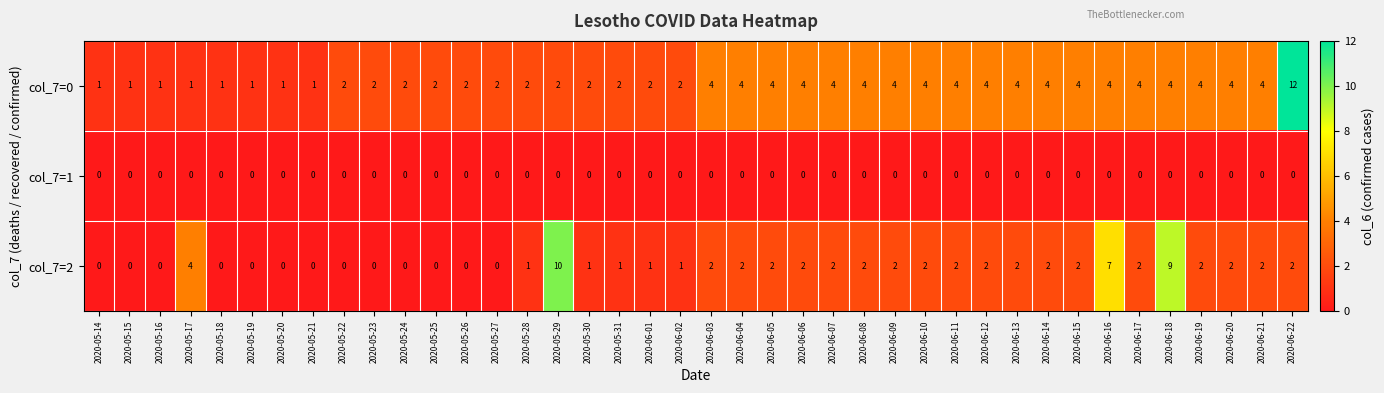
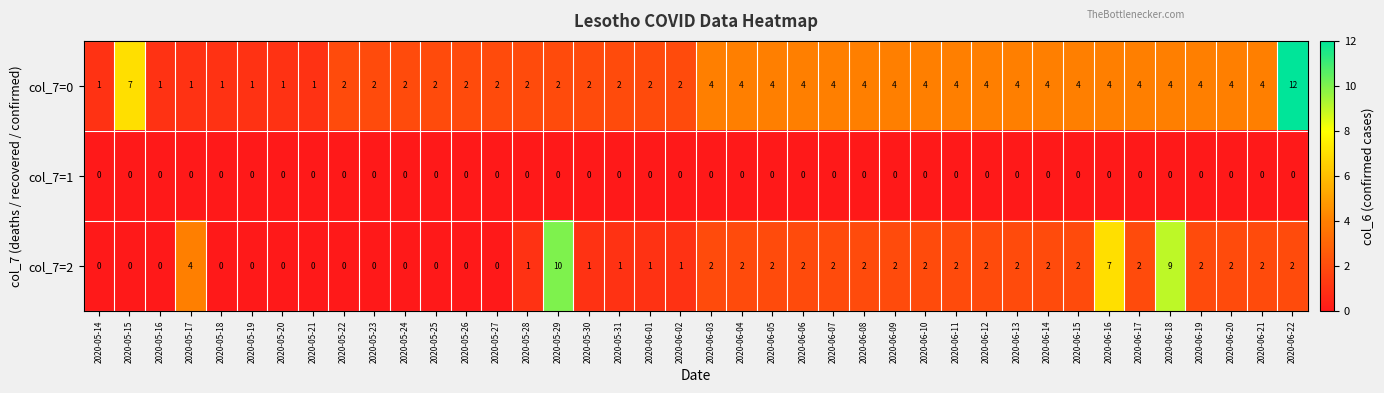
  {
    "col_7=0": {
      "2020-05-14": 1,
-     "2020-05-15": 1,
+     "2020-05-15": 7,
      "2020-05-16": 1,
      "2020-05-17": 1,
      "2020-05-18": 1,
      "2020-05-19": 1,
      "2020-05-20": 1,
      "2020-05-21": 1,
      "2020-05-22": 2,
      "2020-05-23": 2,
      "2020-05-24": 2,
      "2020-05-25": 2,
      "2020-05-26": 2,
      "2020-05-27": 2,
      "2020-05-28": 2,
      "2020-05-29": 2,
      "2020-05-30": 2,
      "2020-05-31": 2,
      "2020-06-01": 2,
      "2020-06-02": 2,
      "2020-06-03": 4,
      "2020-06-04": 4,
      "2020-06-05": 4,
      "2020-06-06": 4,
      "2020-06-07": 4,
      "2020-06-08": 4,
      "2020-06-09": 4,
      "2020-06-10": 4,
      "2020-06-11": 4,
      "2020-06-12": 4,
      "2020-06-13": 4,
      "2020-06-14": 4,
      "2020-06-15": 4,
      "2020-06-16": 4,
      "2020-06-17": 4,
      "2020-06-18": 4,
      "2020-06-19": 4,
      "2020-06-20": 4,
      "2020-06-21": 4,
      "2020-06-22": 12
    },
    "col_7=1": {
      "2020-05-14": 0,
      "2020-05-15": 0,
      "2020-05-16": 0,
      "2020-05-17": 0,
      "2020-05-18": 0,
      "2020-05-19": 0,
      "2020-05-20": 0,
      "2020-05-21": 0,
      "2020-05-22": 0,
      "2020-05-23": 0,
      "2020-05-24": 0,
      "2020-05-25": 0,
      "2020-05-26": 0,
      "2020-05-27": 0,
      "2020-05-28": 0,
      "2020-05-29": 0,
      "2020-05-30": 0,
      "2020-05-31": 0,
      "2020-06-01": 0,
      "2020-06-02": 0,
      "2020-06-03": 0,
      "2020-06-04": 0,
      "2020-06-05": 0,
      "2020-06-06": 0,
      "2020-06-07": 0,
      "2020-06-08": 0,
      "2020-06-09": 0,
      "2020-06-10": 0,
      "2020-06-11": 0,
      "2020-06-12": 0,
      "2020-06-13": 0,
      "2020-06-14": 0,
      "2020-06-15": 0,
      "2020-06-16": 0,
      "2020-06-17": 0,
      "2020-06-18": 0,
      "2020-06-19": 0,
      "2020-06-20": 0,
      "2020-06-21": 0,
      "2020-06-22": 0
    },
    "col_7=2": {
      "2020-05-14": 0,
      "2020-05-15": 0,
      "2020-05-16": 0,
      "2020-05-17": 4,
      "2020-05-18": 0,
      "2020-05-19": 0,
      "2020-05-20": 0,
      "2020-05-21": 0,
      "2020-05-22": 0,
      "2020-05-23": 0,
      "2020-05-24": 0,
      "2020-05-25": 0,
      "2020-05-26": 0,
      "2020-05-27": 0,
      "2020-05-28": 1,
      "2020-05-29": 10,
      "2020-05-30": 1,
      "2020-05-31": 1,
      "2020-06-01": 1,
      "2020-06-02": 1,
      "2020-06-03": 2,
      "2020-06-04": 2,
      "2020-06-05": 2,
      "2020-06-06": 2,
      "2020-06-07": 2,
      "2020-06-08": 2,
      "2020-06-09": 2,
      "2020-06-10": 2,
      "2020-06-11": 2,
      "2020-06-12": 2,
      "2020-06-13": 2,
      "2020-06-14": 2,
      "2020-06-15": 2,
      "2020-06-16": 7,
      "2020-06-17": 2,
      "2020-06-18": 9,
      "2020-06-19": 2,
      "2020-06-20": 2,
      "2020-06-21": 2,
      "2020-06-22": 2
    }
  }
